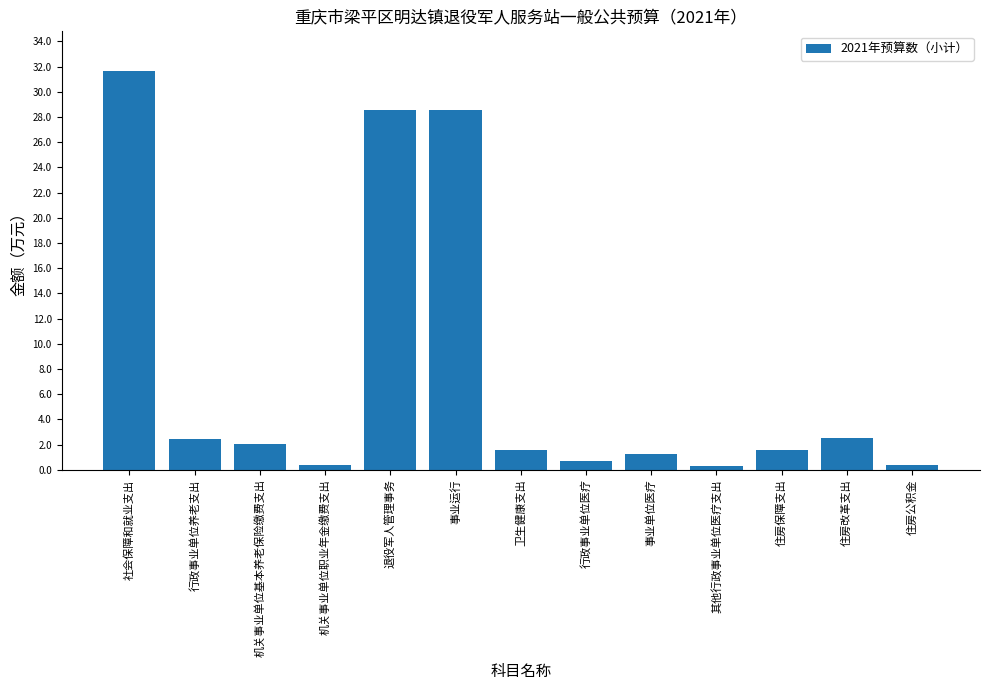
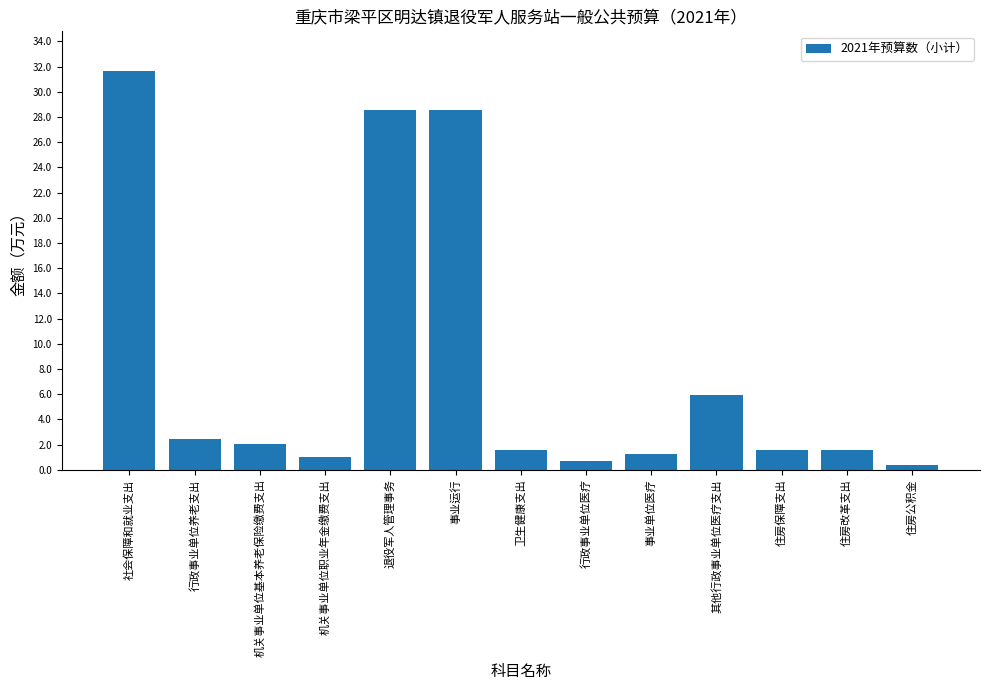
  {
    "社会保障和就业支出": 31.6,
    "行政事业单位养老支出": 2.4,
    "机关事业单位基本养老保险缴费支出": 2.0,
-   "机关事业单位职业年金缴费支出": 0.3,
+   "机关事业单位职业年金缴费支出": 1.0,
    "退役军人管理事务": 28.6,
    "事业运行": 28.6,
    "卫生健康支出": 1.5,
    "行政事业单位医疗": 0.7,
    "事业单位医疗": 1.2,
-   "其他行政事业单位医疗支出": 0.3,
+   "其他行政事业单位医疗支出": 5.9,
    "住房保障支出": 1.5,
-   "住房改革支出": 2.6,
+   "住房改革支出": 1.5,
    "住房公积金": 0.4
  }
